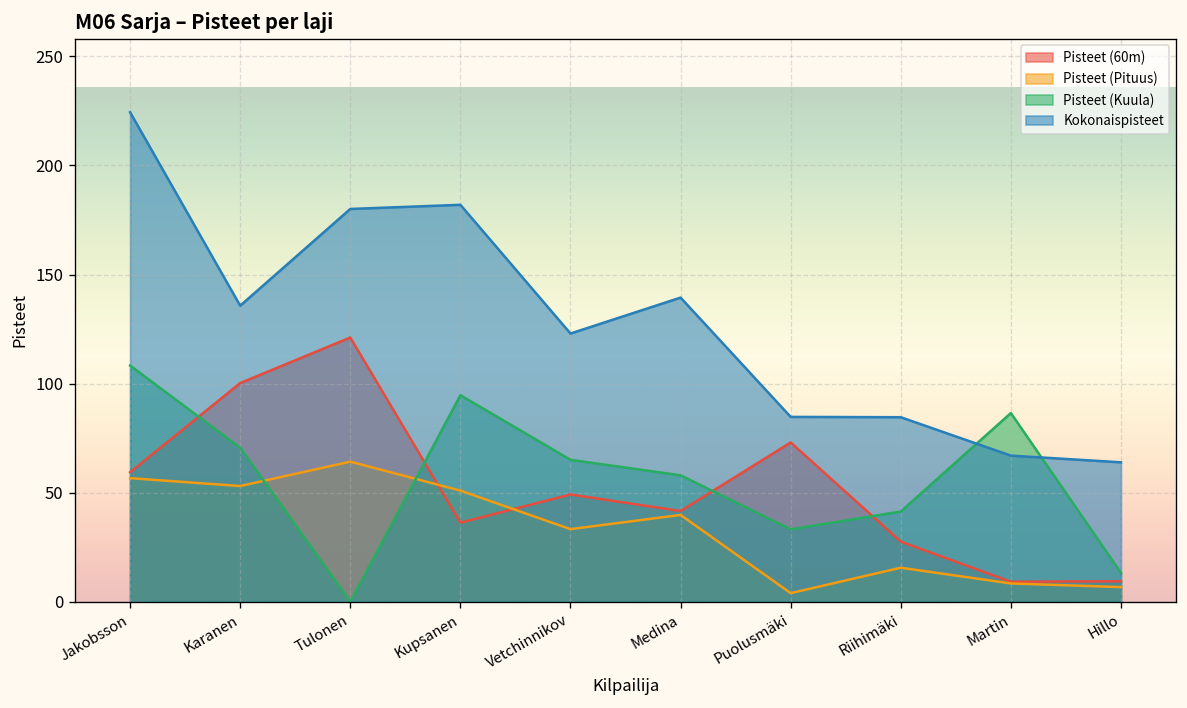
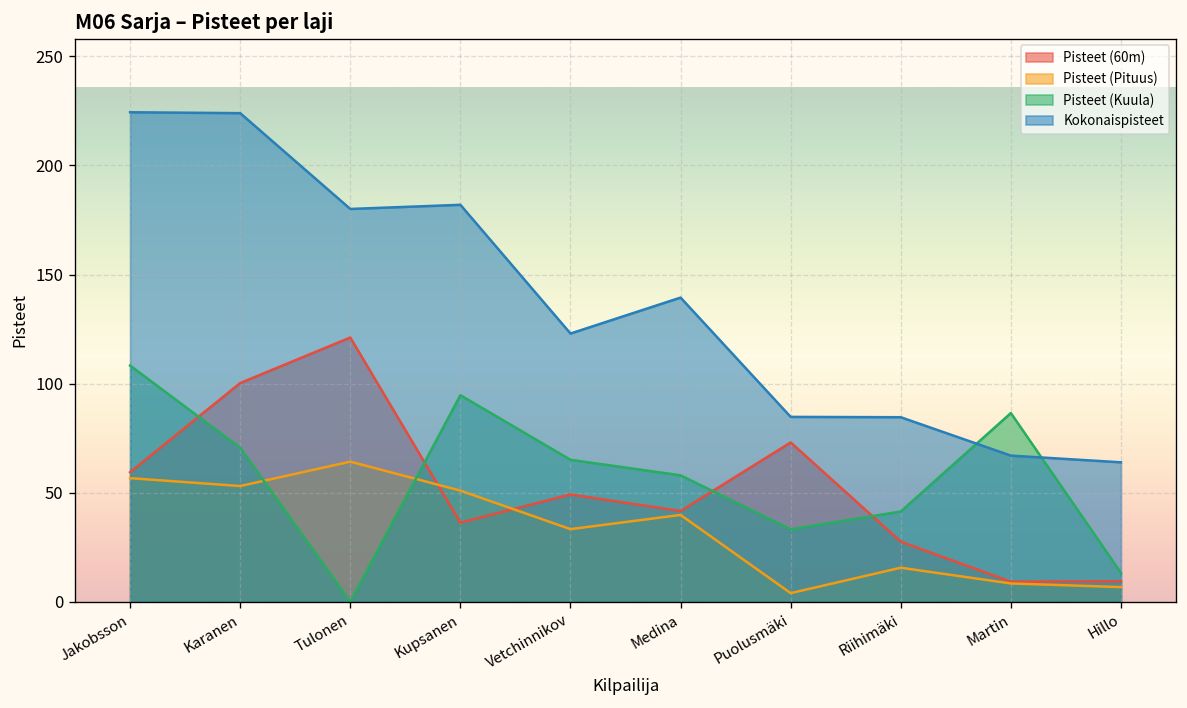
  {
    "Pisteet (60m)": {
      "Jakobsson": 59,
      "Karanen": 100,
      "Tulonen": 121,
      "Kupsanen": 36,
      "Vetchinnikov": 49,
      "Medina": 42,
      "Puolusmäki": 73,
      "Riihimäki": 28,
      "Hillo": 9
    },
    "Pisteet (Pituus)": {
      "Jakobsson": 57,
      "Karanen": 53,
      "Tulonen": 64,
      "Kupsanen": 51,
      "Vetchinnikov": 33,
      "Medina": 40,
      "Puolusmäki": 4,
      "Riihimäki": 16,
      "Hillo": 7
    },
    "Pisteet (Kuula)": {
      "Jakobsson": 108,
      "Karanen": 71,
      "Tulonen": 0,
      "Kupsanen": 95,
      "Vetchinnikov": 65,
      "Medina": 58,
      "Puolusmäki": 33,
      "Riihimäki": 41,
      "Martin": 87,
      "Hillo": 13
    },
    "Kokonaispisteet": {
      "Jakobsson": 224,
-     "Karanen": 136,
+     "Karanen": 224,
      "Tulonen": 180,
      "Kupsanen": 182,
      "Vetchinnikov": 123,
      "Medina": 139,
      "Puolusmäki": 85,
      "Riihimäki": 85,
      "Martin": 67,
      "Hillo": 64
    }
  }
